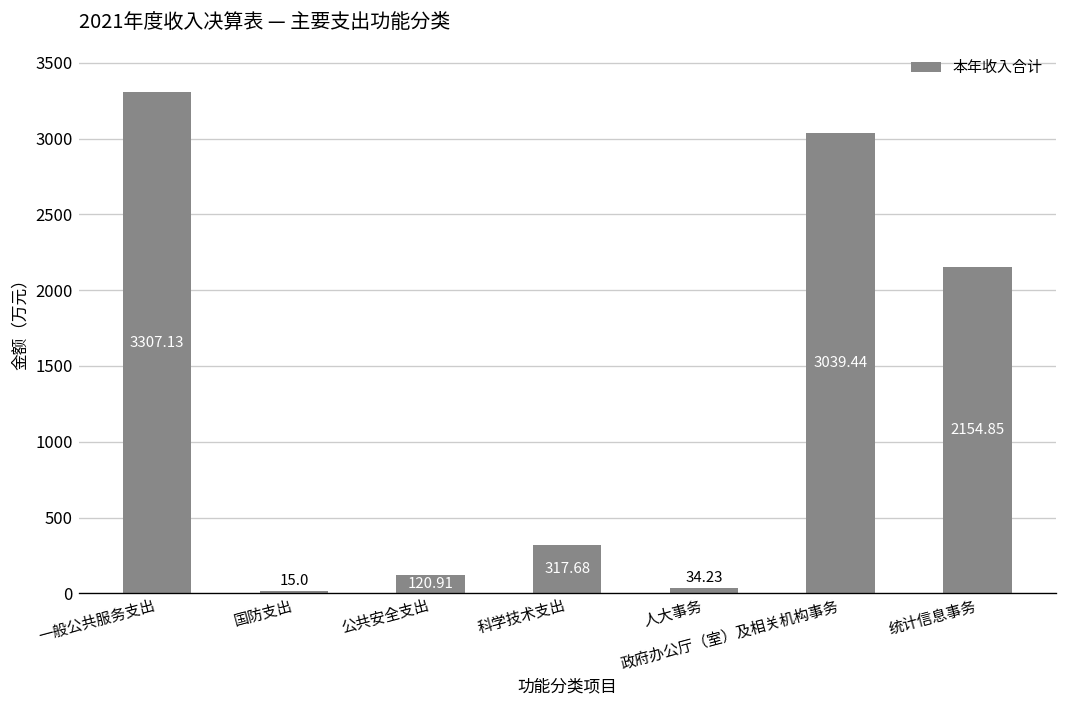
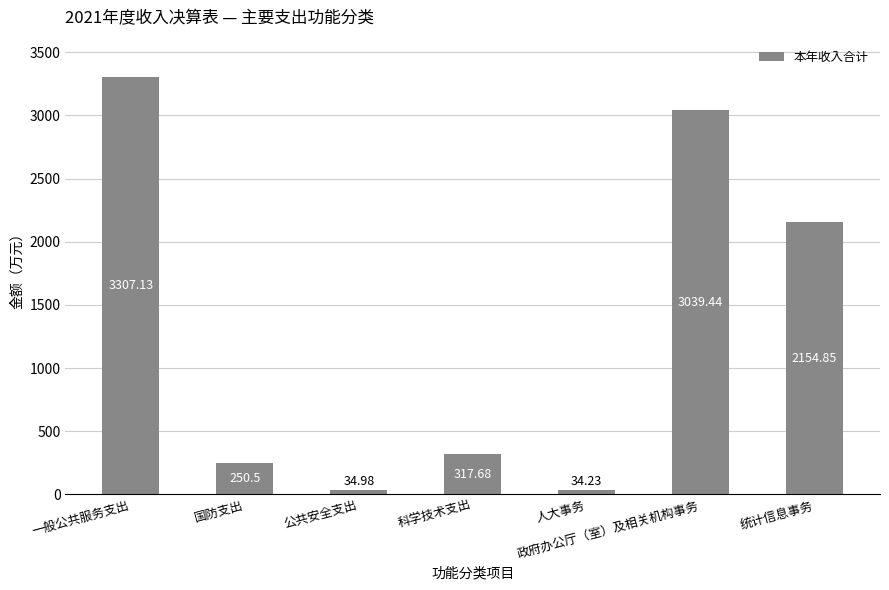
  {
    "一般公共服务支出": 3307.13,
-   "国防支出": 15.0,
-   "公共安全支出": 120.91,
+   "国防支出": 250.5,
+   "公共安全支出": 34.98,
    "科学技术支出": 317.68,
    "人大事务": 34.23,
    "政府办公厅（室）及相关机构事务": 3039.44,
    "统计信息事务": 2154.85
  }
